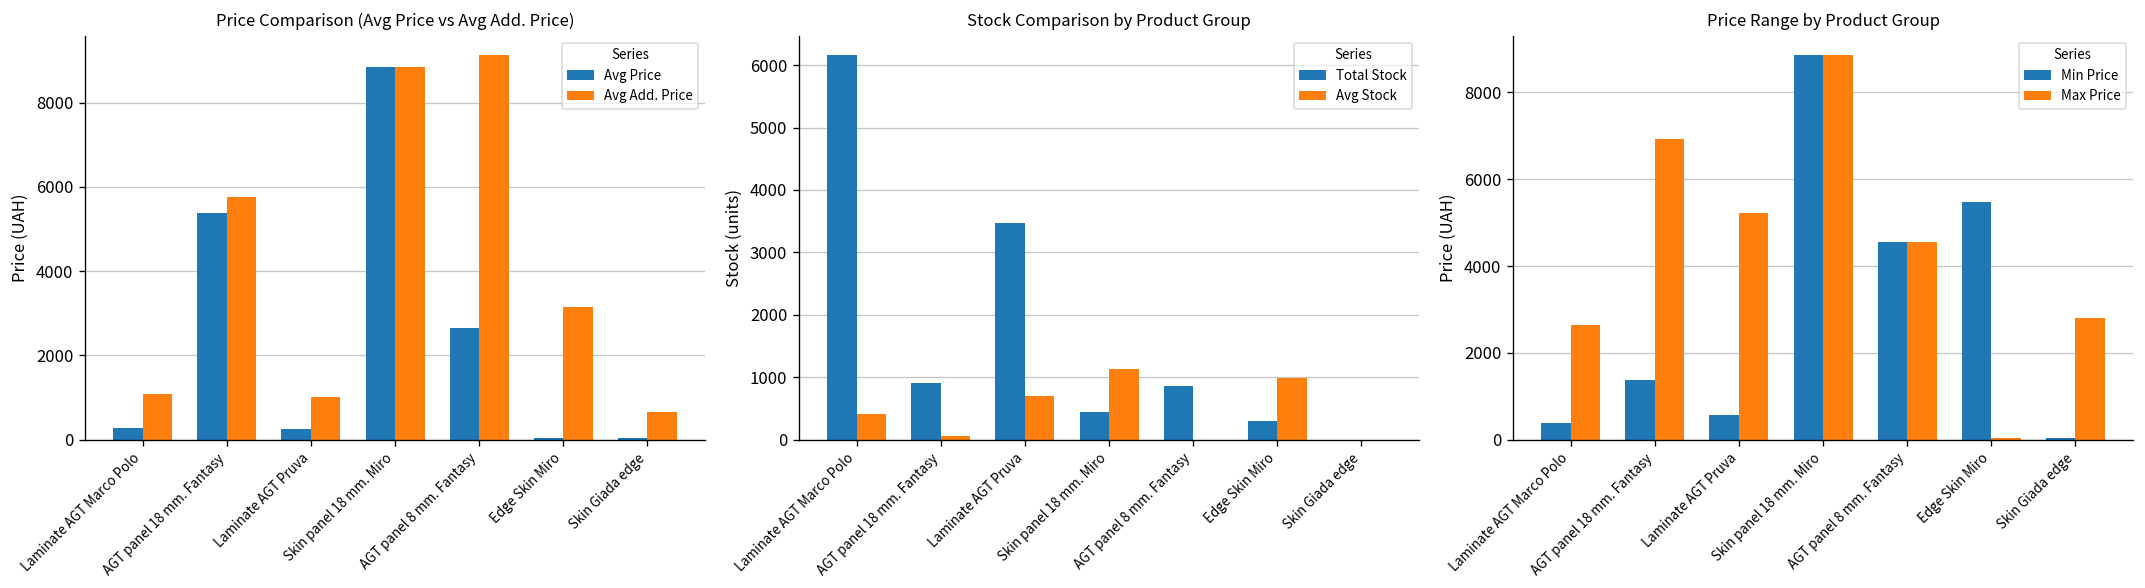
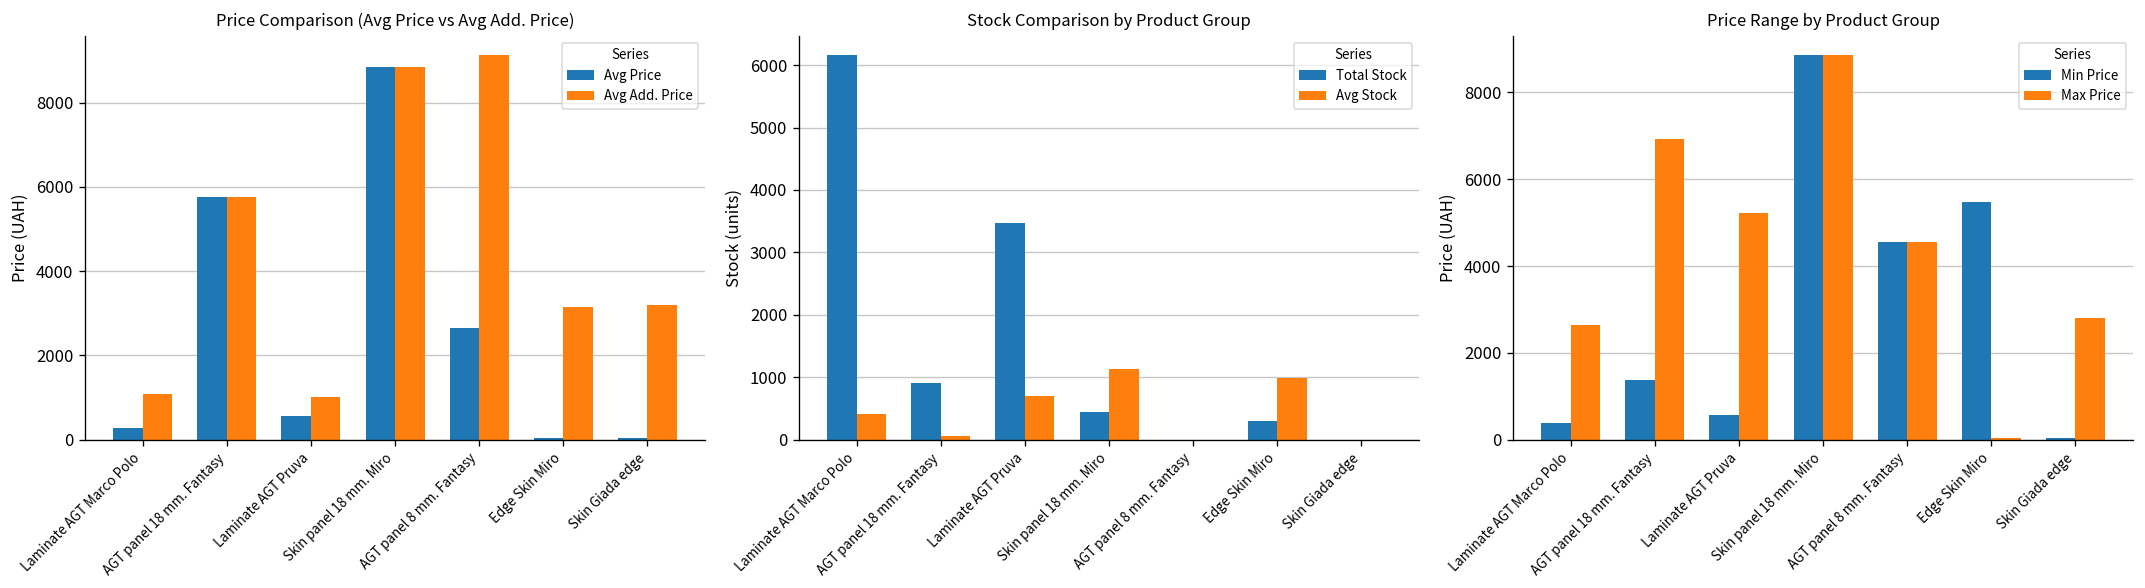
  {
    "Price Comparison (Avg Price vs Avg Add. Price)": {
      "Avg Price": {
        "Laminate AGT Marco Polo": 300,
-       "AGT panel 18 mm. Fantasy": 5400,
-       "Laminate AGT Pruva": 200,
+       "AGT panel 18 mm. Fantasy": 5800,
+       "Laminate AGT Pruva": 600,
        "Skin panel 18 mm. Miro": 8900,
        "AGT panel 8 mm. Fantasy": 2700
      },
      "Avg Add. Price": {
        "Laminate AGT Marco Polo": 1100,
        "AGT panel 18 mm. Fantasy": 5800,
        "Laminate AGT Pruva": 1000,
        "Skin panel 18 mm. Miro": 8900,
        "AGT panel 8 mm. Fantasy": 9100,
        "Edge Skin Miro": 3200,
-       "Skin Giada edge": 700
+       "Skin Giada edge": 3200
      }
    },
    "Stock Comparison by Product Group": {
      "Total Stock": {
        "Laminate AGT Marco Polo": 6200,
        "AGT panel 18 mm. Fantasy": 900,
        "Laminate AGT Pruva": 3500,
        "Skin panel 18 mm. Miro": 500,
-       "AGT panel 8 mm. Fantasy": 900,
+       "AGT panel 8 mm. Fantasy": 0,
        "Edge Skin Miro": 300,
        "Skin Giada edge": 0
      },
      "Avg Stock": {
        "Laminate AGT Marco Polo": 400,
        "AGT panel 18 mm. Fantasy": 100,
        "Laminate AGT Pruva": 700,
        "Skin panel 18 mm. Miro": 1100,
        "AGT panel 8 mm. Fantasy": 0,
        "Edge Skin Miro": 1000,
        "Skin Giada edge": 0
      }
    },
    "Price Range by Product Group": {
      "Min Price": {
        "Laminate AGT Marco Polo": 400,
        "AGT panel 18 mm. Fantasy": 1400,
        "Laminate AGT Pruva": 600,
        "Skin panel 18 mm. Miro": 8900,
        "AGT panel 8 mm. Fantasy": 4600,
        "Edge Skin Miro": 5500
      },
      "Max Price": {
        "Laminate AGT Marco Polo": 2600,
        "AGT panel 18 mm. Fantasy": 6900,
        "Laminate AGT Pruva": 5200,
        "Skin panel 18 mm. Miro": 8900,
        "AGT panel 8 mm. Fantasy": 4600,
        "Skin Giada edge": 2800
      }
    }
  }
